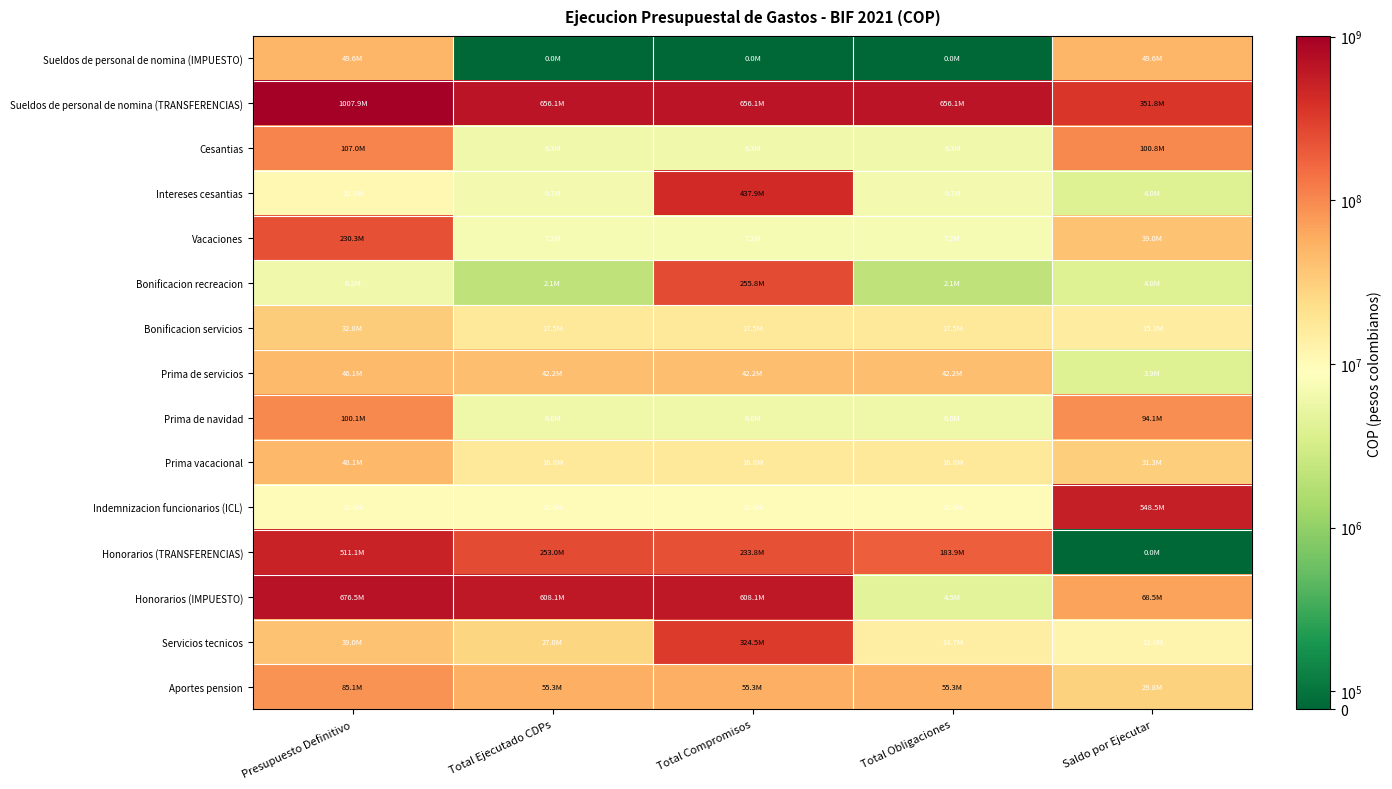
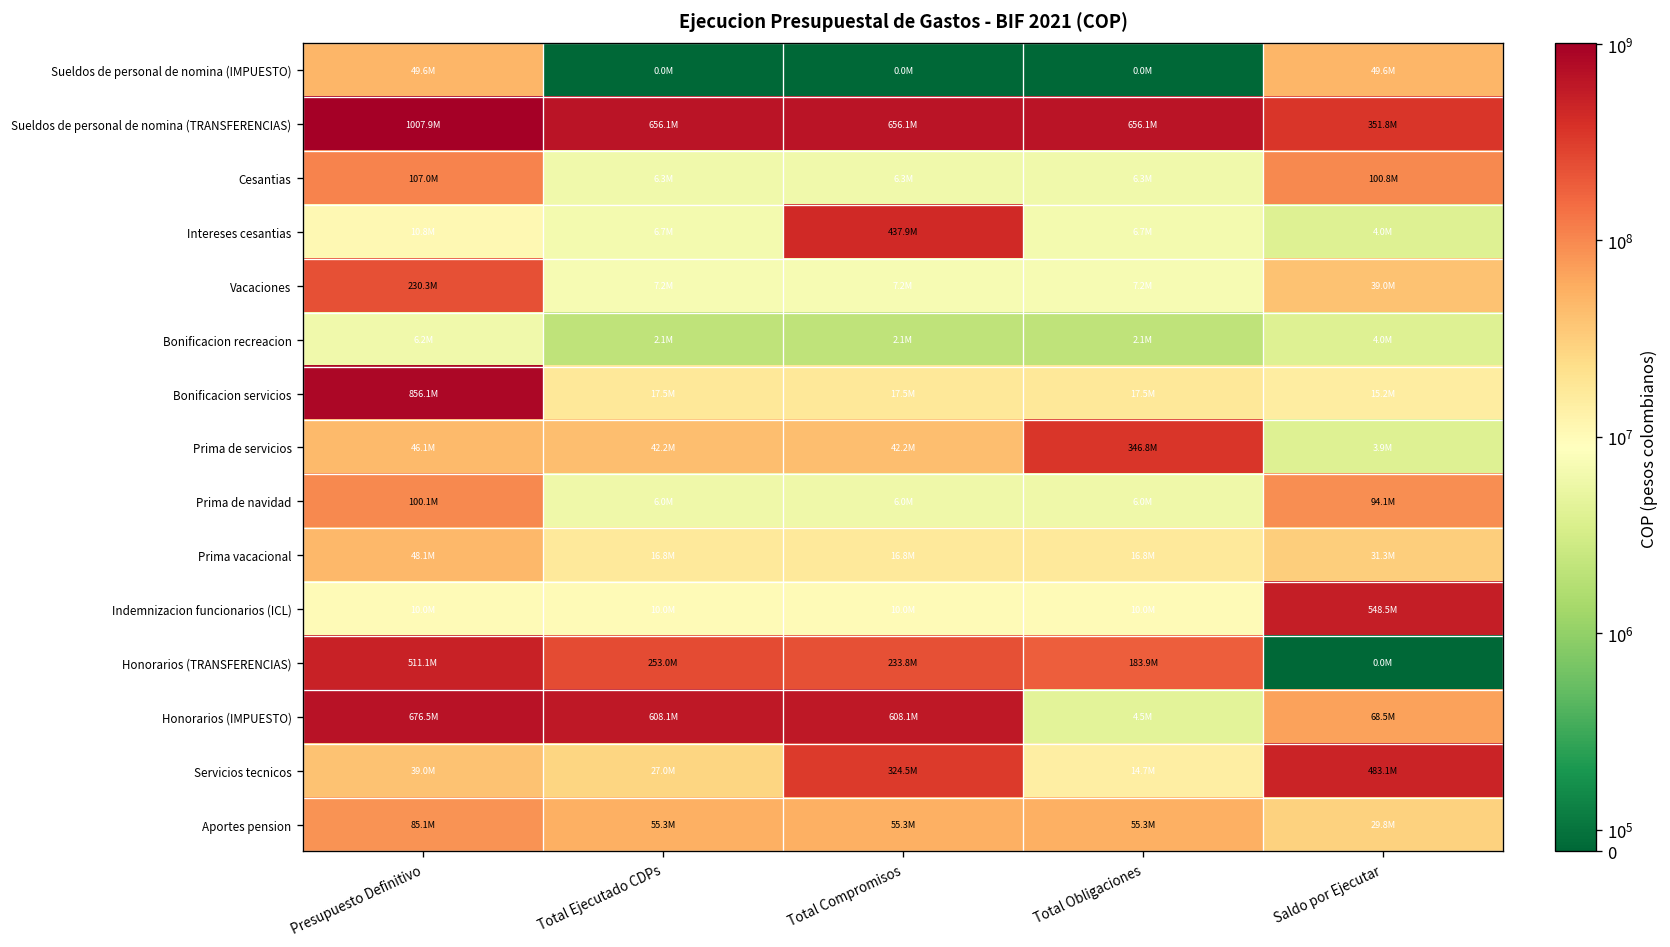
  {
    "Sueldos de personal de nomina (IMPUESTO)": {
      "Presupuesto Definitivo": "49.6M",
      "Total Ejecutado CDPs": "0.0M",
      "Total Compromisos": "0.0M",
      "Total Obligaciones": "0.0M",
      "Saldo por Ejecutar": "49.6M"
    },
    "Sueldos de personal de nomina (TRANSFERENCIAS)": {
      "Presupuesto Definitivo": "1007.9M",
      "Total Ejecutado CDPs": "656.1M",
      "Total Compromisos": "656.1M",
      "Total Obligaciones": "656.1M",
      "Saldo por Ejecutar": "351.8M"
    },
    "Cesantias": {
      "Presupuesto Definitivo": "107.0M",
      "Total Ejecutado CDPs": "6.3M",
      "Total Compromisos": "6.3M",
      "Total Obligaciones": "6.3M",
      "Saldo por Ejecutar": "100.8M"
    },
    "Intereses cesantias": {
      "Presupuesto Definitivo": "10.8M",
      "Total Ejecutado CDPs": "6.7M",
      "Total Compromisos": "437.9M",
      "Total Obligaciones": "6.7M",
      "Saldo por Ejecutar": "4.0M"
    },
    "Vacaciones": {
      "Presupuesto Definitivo": "230.3M",
      "Total Ejecutado CDPs": "7.2M",
      "Total Compromisos": "7.2M",
      "Total Obligaciones": "7.2M",
      "Saldo por Ejecutar": "39.0M"
    },
    "Bonificacion recreacion": {
      "Presupuesto Definitivo": "6.2M",
      "Total Ejecutado CDPs": "2.1M",
-     "Total Compromisos": "255.8M",
+     "Total Compromisos": "2.1M",
      "Total Obligaciones": "2.1M",
      "Saldo por Ejecutar": "4.0M"
    },
    "Bonificacion servicios": {
-     "Presupuesto Definitivo": "32.8M",
+     "Presupuesto Definitivo": "856.1M",
      "Total Ejecutado CDPs": "17.5M",
      "Total Compromisos": "17.5M",
      "Total Obligaciones": "17.5M",
      "Saldo por Ejecutar": "15.2M"
    },
    "Prima de servicios": {
      "Presupuesto Definitivo": "46.1M",
      "Total Ejecutado CDPs": "42.2M",
      "Total Compromisos": "42.2M",
-     "Total Obligaciones": "42.2M",
+     "Total Obligaciones": "346.8M",
      "Saldo por Ejecutar": "3.9M"
    },
    "Prima de navidad": {
      "Presupuesto Definitivo": "100.1M",
      "Total Ejecutado CDPs": "6.0M",
      "Total Compromisos": "6.0M",
      "Total Obligaciones": "6.0M",
      "Saldo por Ejecutar": "94.1M"
    },
    "Prima vacacional": {
      "Presupuesto Definitivo": "48.1M",
      "Total Ejecutado CDPs": "16.8M",
      "Total Compromisos": "16.8M",
      "Total Obligaciones": "16.8M",
      "Saldo por Ejecutar": "31.3M"
    },
    "Indemnizacion funcionarios (ICL)": {
      "Presupuesto Definitivo": "10.0M",
      "Total Ejecutado CDPs": "10.0M",
      "Total Compromisos": "10.0M",
      "Total Obligaciones": "10.0M",
      "Saldo por Ejecutar": "548.5M"
    },
    "Honorarios (TRANSFERENCIAS)": {
      "Presupuesto Definitivo": "511.1M",
      "Total Ejecutado CDPs": "253.0M",
      "Total Compromisos": "233.8M",
      "Total Obligaciones": "183.9M",
      "Saldo por Ejecutar": "0.0M"
    },
    "Honorarios (IMPUESTO)": {
      "Presupuesto Definitivo": "676.5M",
      "Total Ejecutado CDPs": "608.1M",
      "Total Compromisos": "608.1M",
      "Total Obligaciones": "4.5M",
      "Saldo por Ejecutar": "68.5M"
    },
    "Servicios tecnicos": {
      "Presupuesto Definitivo": "39.0M",
      "Total Ejecutado CDPs": "27.0M",
      "Total Compromisos": "324.5M",
      "Total Obligaciones": "14.7M",
-     "Saldo por Ejecutar": "12.0M"
+     "Saldo por Ejecutar": "483.1M"
    },
    "Aportes pension": {
      "Presupuesto Definitivo": "85.1M",
      "Total Ejecutado CDPs": "55.3M",
      "Total Compromisos": "55.3M",
      "Total Obligaciones": "55.3M",
      "Saldo por Ejecutar": "29.8M"
    }
  }
